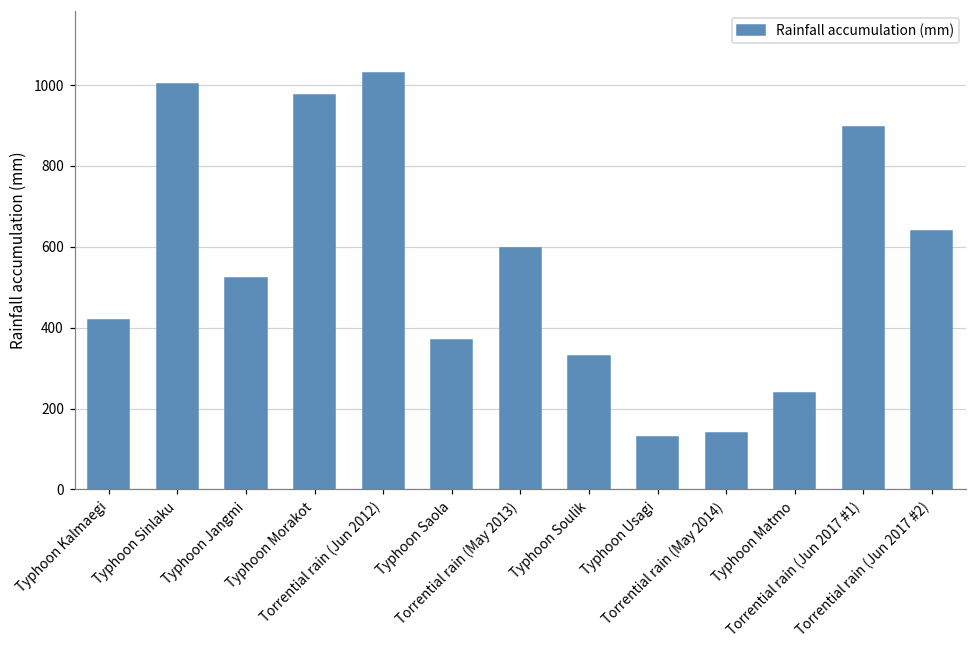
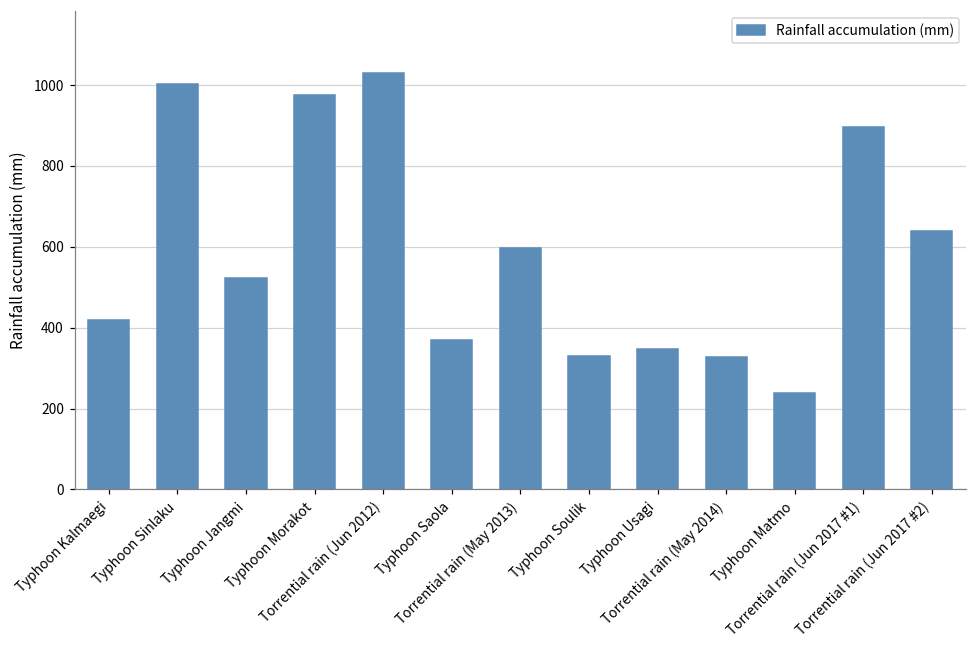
  {
    "Typhoon Kalmaegi": 420,
    "Typhoon Sinlaku": 1000,
    "Typhoon Jangmi": 520,
    "Typhoon Morakot": 980,
    "Torrential rain (Jun 2012)": 1030,
    "Typhoon Saola": 370,
    "Torrential rain (May 2013)": 600,
    "Typhoon Soulik": 330,
-   "Typhoon Usagi": 130,
-   "Torrential rain (May 2014)": 140,
+   "Typhoon Usagi": 350,
+   "Torrential rain (May 2014)": 330,
    "Typhoon Matmo": 240,
    "Torrential rain (Jun 2017 #1)": 900,
    "Torrential rain (Jun 2017 #2)": 640
  }
